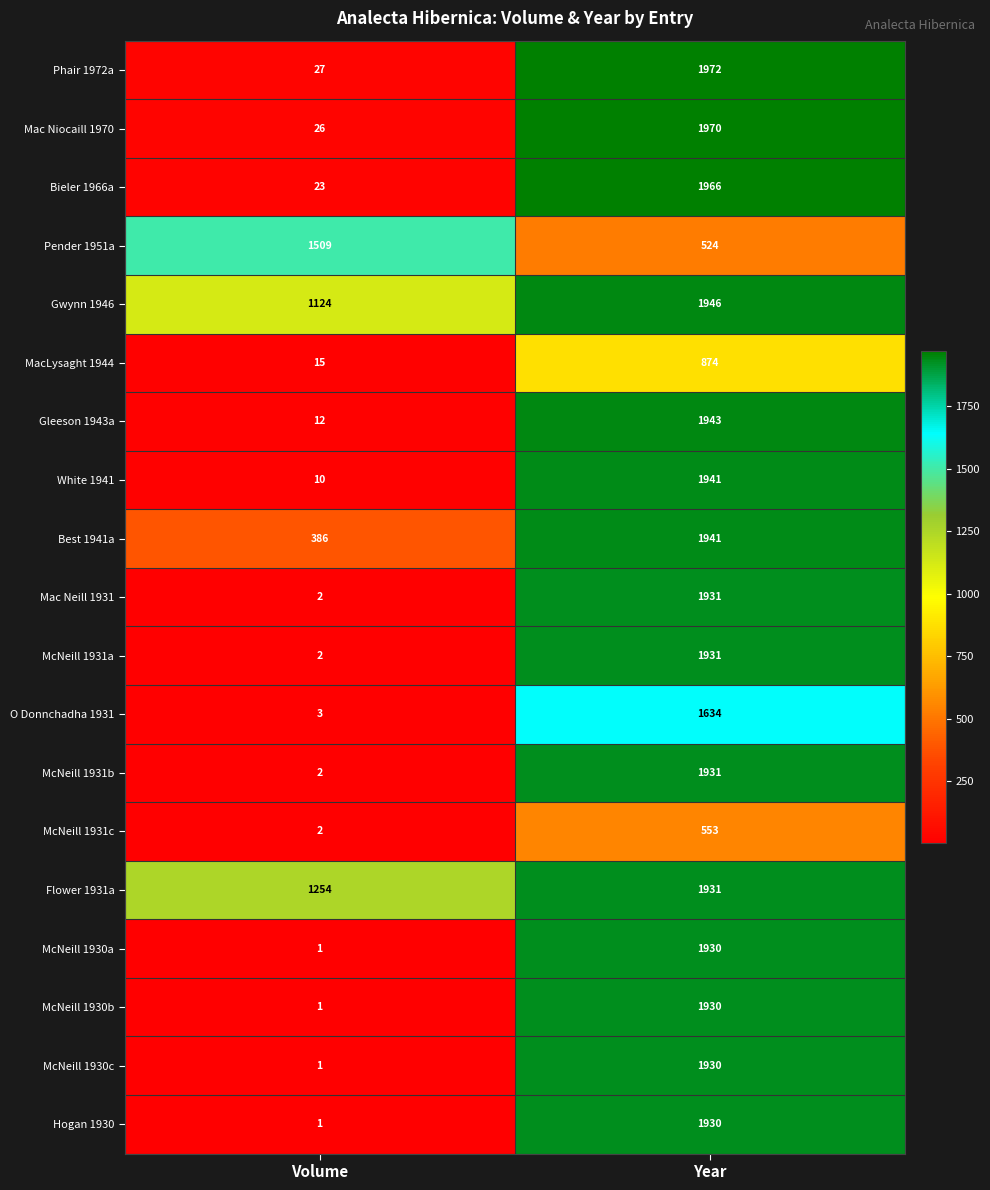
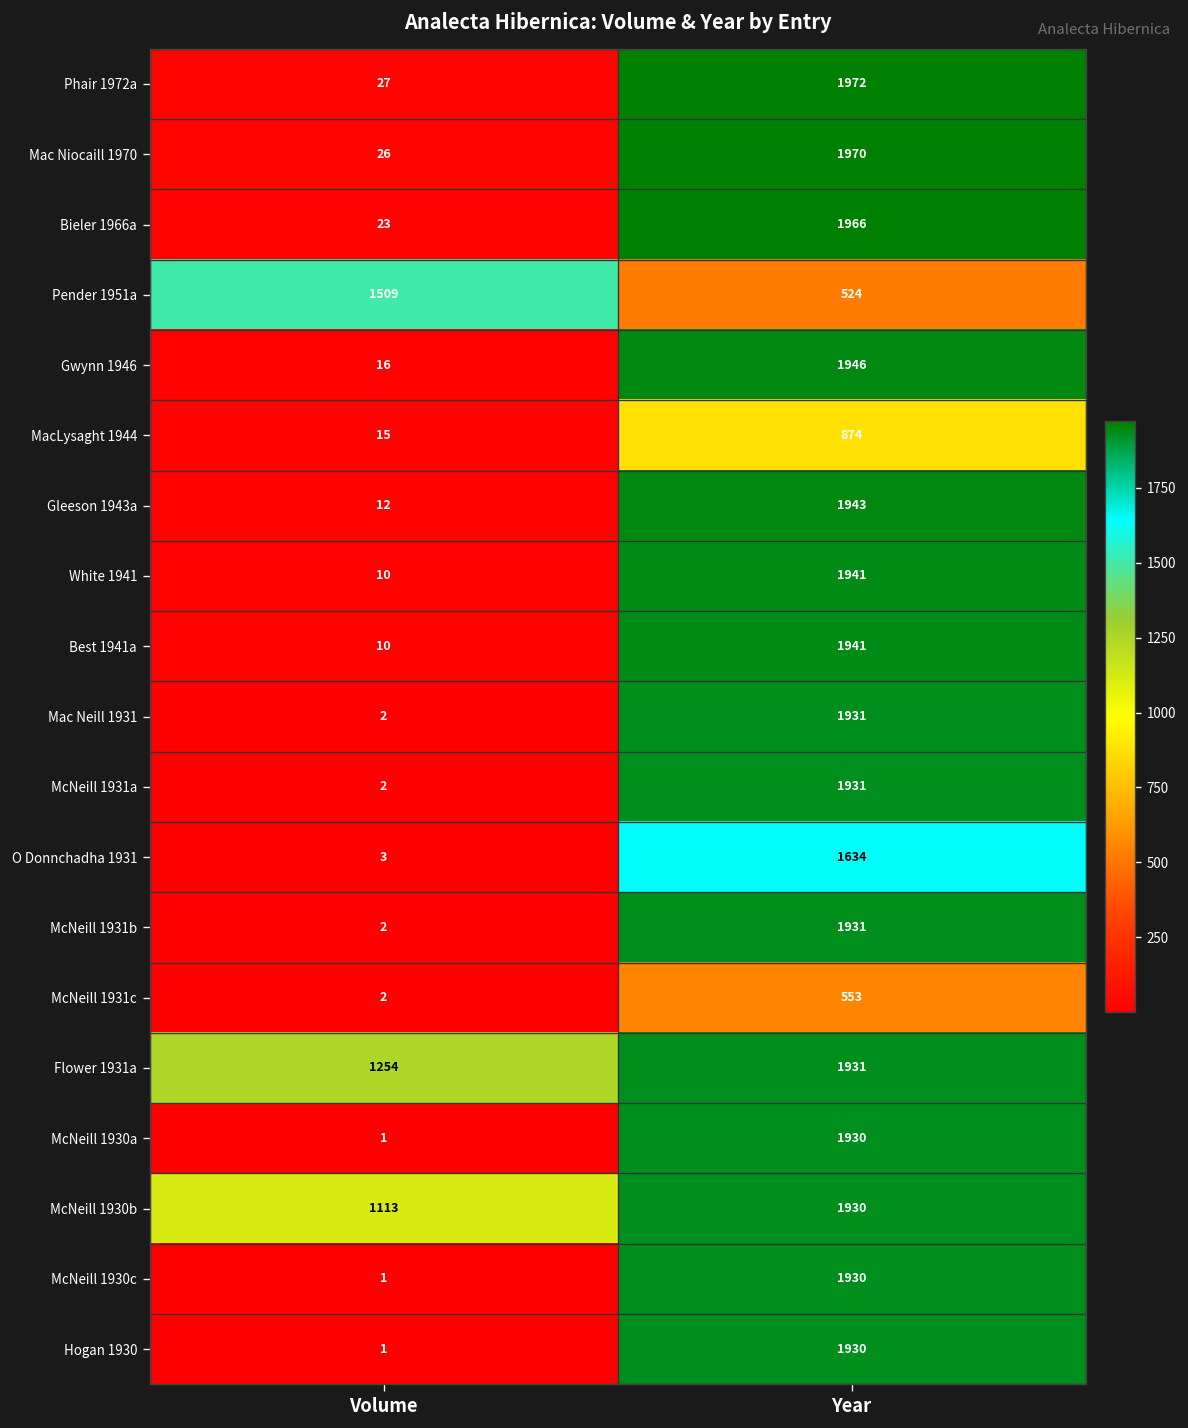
  {
    "Phair 1972a": {
      "Volume": 27,
      "Year": 1972
    },
    "Mac Niocaill 1970": {
      "Volume": 26,
      "Year": 1970
    },
    "Bieler 1966a": {
      "Volume": 23,
      "Year": 1966
    },
    "Pender 1951a": {
      "Volume": 1509,
      "Year": 524
    },
    "Gwynn 1946": {
-     "Volume": 1124,
+     "Volume": 16,
      "Year": 1946
    },
    "MacLysaght 1944": {
      "Volume": 15,
      "Year": 874
    },
    "Gleeson 1943a": {
      "Volume": 12,
      "Year": 1943
    },
    "White 1941": {
      "Volume": 10,
      "Year": 1941
    },
    "Best 1941a": {
-     "Volume": 386,
+     "Volume": 10,
      "Year": 1941
    },
    "Mac Neill 1931": {
      "Volume": 2,
      "Year": 1931
    },
    "McNeill 1931a": {
      "Volume": 2,
      "Year": 1931
    },
    "O Donnchadha 1931": {
      "Volume": 3,
      "Year": 1634
    },
    "McNeill 1931b": {
      "Volume": 2,
      "Year": 1931
    },
    "McNeill 1931c": {
      "Volume": 2,
      "Year": 553
    },
    "Flower 1931a": {
      "Volume": 1254,
      "Year": 1931
    },
    "McNeill 1930a": {
      "Volume": 1,
      "Year": 1930
    },
    "McNeill 1930b": {
-     "Volume": 1,
+     "Volume": 1113,
      "Year": 1930
    },
    "McNeill 1930c": {
      "Volume": 1,
      "Year": 1930
    },
    "Hogan 1930": {
      "Volume": 1,
      "Year": 1930
    }
  }
